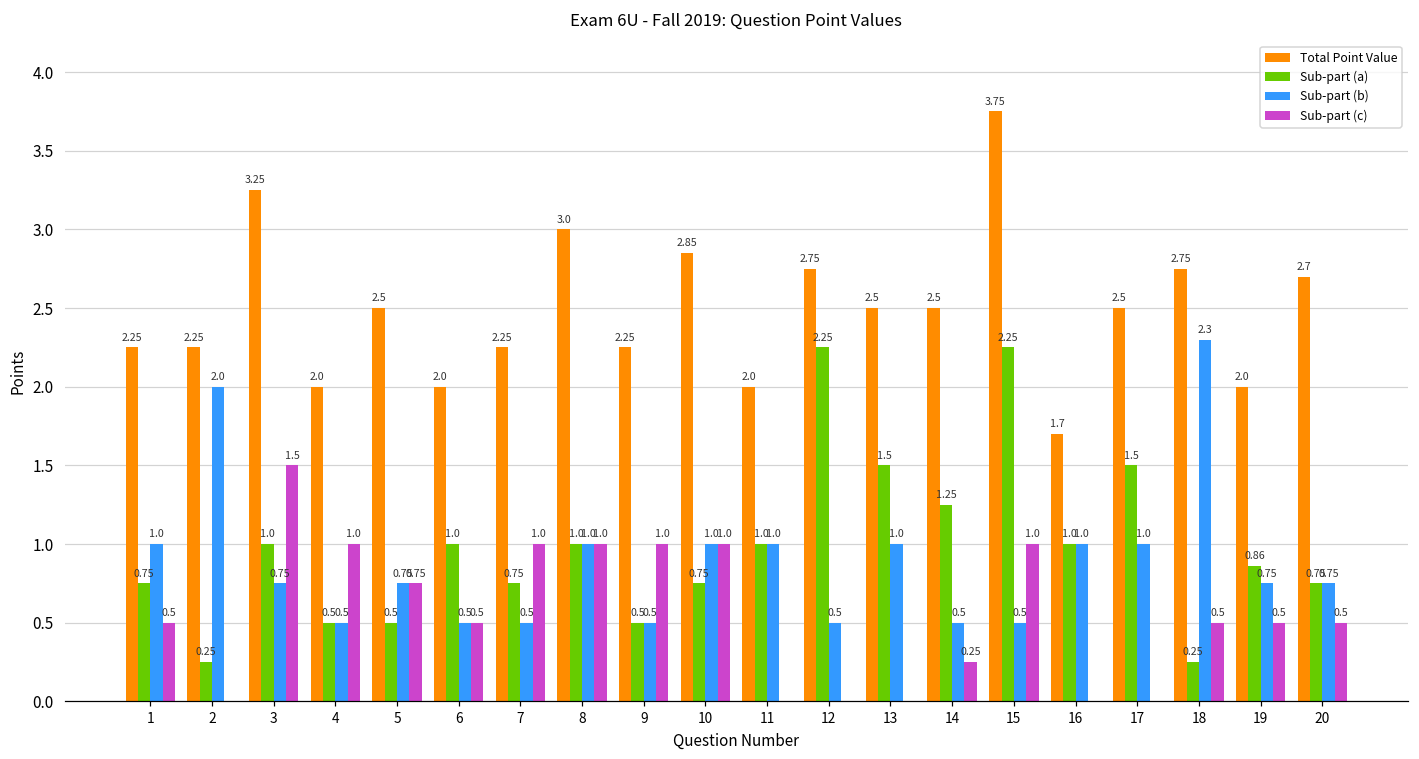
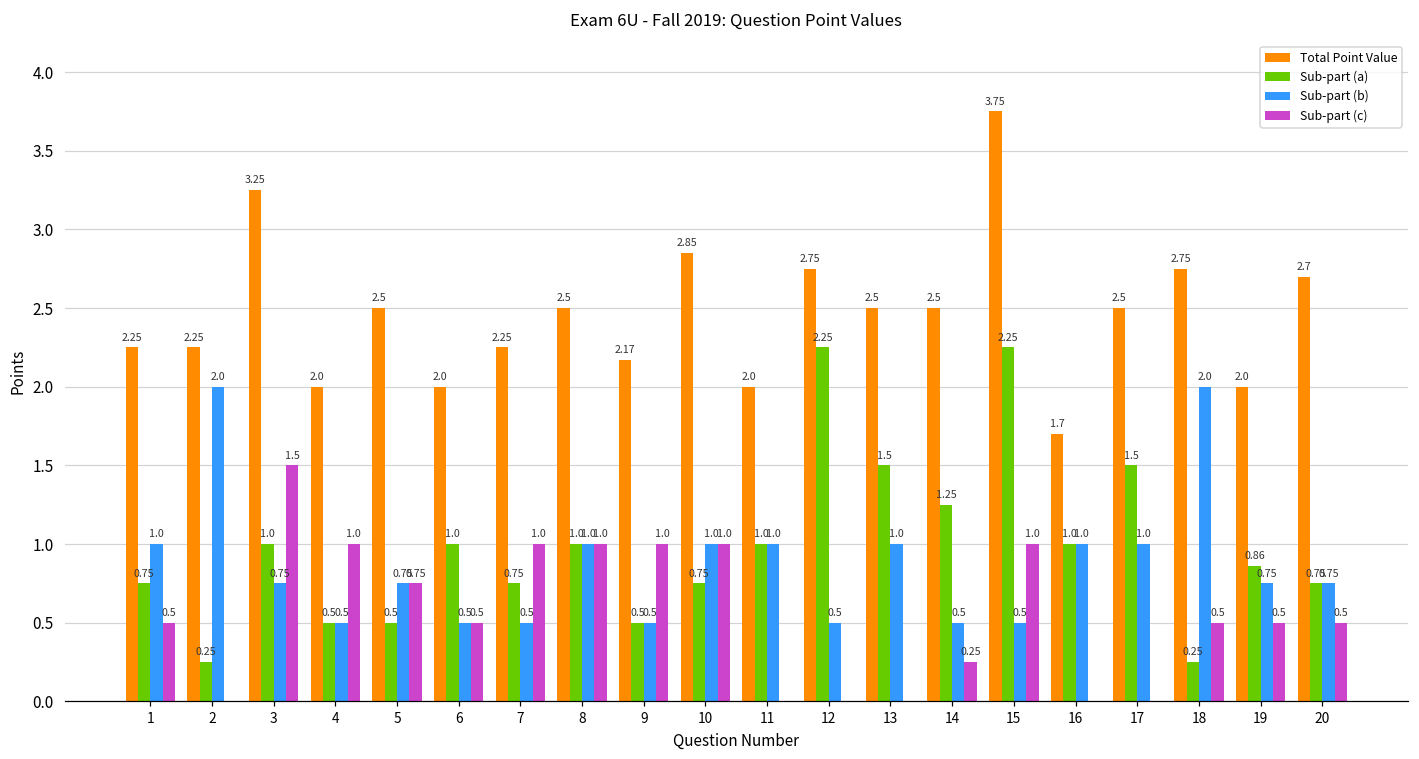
  {
    "Total Point Value": {
      "1": 2.25,
      "2": 2.25,
      "3": 3.25,
      "4": 2.0,
      "5": 2.5,
      "6": 2.0,
      "7": 2.25,
-     "8": 3.0,
-     "9": 2.25,
+     "8": 2.5,
+     "9": 2.17,
      "10": 2.85,
      "11": 2.0,
      "12": 2.75,
      "13": 2.5,
      "14": 2.5,
      "15": 3.75,
      "16": 1.7,
      "17": 2.5,
      "18": 2.75,
      "19": 2.0,
      "20": 2.7
    },
    "Sub-part (a)": {
      "1": 0.75,
      "2": 0.25,
      "3": 1.0,
      "5": 0.5,
      "6": 1.0,
      "7": 0.75,
      "10": 0.75,
      "12": 2.25,
      "13": 1.5,
      "14": 1.25,
      "15": 2.25,
      "17": 1.5,
      "18": 0.25,
      "19": 0.86
    },
    "Sub-part (b)": {
      "1": 1.0,
      "2": 2.0,
      "3": 0.75,
      "7": 0.5,
      "12": 0.5,
      "13": 1.0,
      "14": 0.5,
      "15": 0.5,
      "17": 1.0,
-     "18": 2.3,
+     "18": 2.0,
      "19": 0.75
    },
    "Sub-part (c)": {
      "1": 0.5,
      "3": 1.5,
      "4": 1.0,
      "7": 1.0,
      "9": 1.0,
      "14": 0.25,
      "15": 1.0,
      "18": 0.5,
      "19": 0.5,
      "20": 0.5
    }
  }
